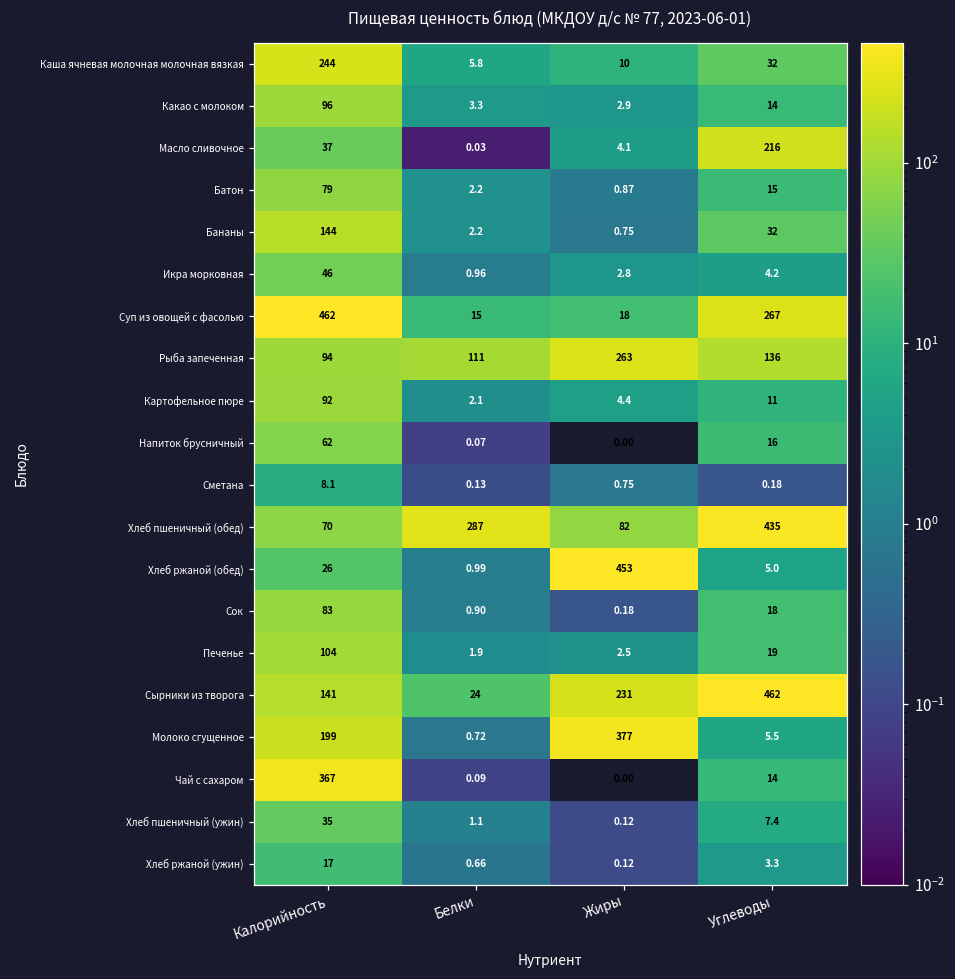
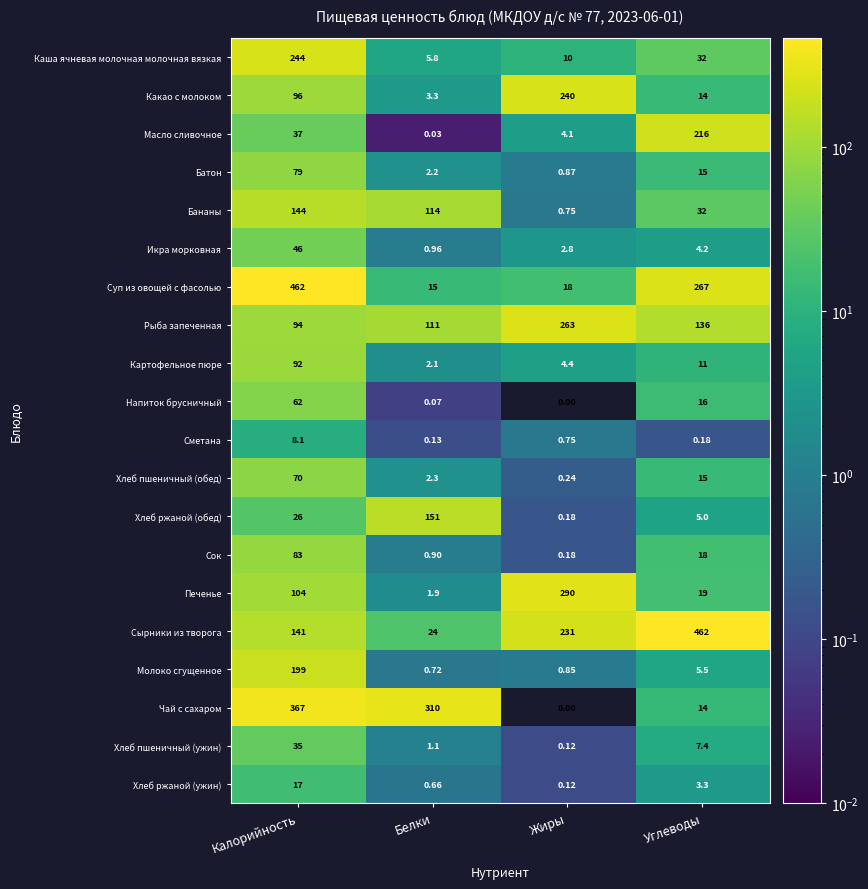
  {
    "Каша ячневая молочная молочная вязкая": {
      "Калорийность": 244,
      "Белки": 5.8,
      "Жиры": 10,
      "Углеводы": 32
    },
    "Какао с молоком": {
      "Калорийность": 96,
      "Белки": 3.3,
-     "Жиры": 2.9,
+     "Жиры": 240,
      "Углеводы": 14
    },
    "Масло сливочное": {
      "Калорийность": 37,
      "Белки": 0.03,
      "Жиры": 4.1,
      "Углеводы": 216
    },
    "Батон": {
      "Калорийность": 79,
      "Белки": 2.2,
      "Жиры": 0.87,
      "Углеводы": 15
    },
    "Бананы": {
      "Калорийность": 144,
-     "Белки": 2.2,
+     "Белки": 114,
      "Жиры": 0.75,
      "Углеводы": 32
    },
    "Икра морковная": {
      "Калорийность": 46,
      "Белки": 0.96,
      "Жиры": 2.8,
      "Углеводы": 4.2
    },
    "Суп из овощей с фасолью": {
      "Калорийность": 462,
      "Белки": 15,
      "Жиры": 18,
      "Углеводы": 267
    },
    "Рыба запеченная": {
      "Калорийность": 94,
      "Белки": 111,
      "Жиры": 263,
      "Углеводы": 136
    },
    "Картофельное пюре": {
      "Калорийность": 92,
      "Белки": 2.1,
      "Жиры": 4.4,
      "Углеводы": 11
    },
    "Напиток брусничный": {
      "Калорийность": 62,
      "Белки": 0.07,
      "Углеводы": 16
    },
    "Сметана": {
      "Калорийность": 8.1,
      "Белки": 0.13,
      "Жиры": 0.75,
      "Углеводы": 0.18
    },
    "Хлеб пшеничный (обед)": {
      "Калорийность": 70,
-     "Белки": 287,
-     "Жиры": 82,
-     "Углеводы": 435
+     "Белки": 2.3,
+     "Жиры": 0.24,
+     "Углеводы": 15
    },
    "Хлеб ржаной (обед)": {
      "Калорийность": 26,
-     "Белки": 0.99,
-     "Жиры": 453,
+     "Белки": 151,
+     "Жиры": 0.18,
      "Углеводы": 5.0
    },
    "Сок": {
      "Калорийность": 83,
      "Белки": 0.90,
      "Жиры": 0.18,
      "Углеводы": 18
    },
    "Печенье": {
      "Калорийность": 104,
      "Белки": 1.9,
-     "Жиры": 2.5,
+     "Жиры": 290,
      "Углеводы": 19
    },
    "Сырники из творога": {
      "Калорийность": 141,
      "Белки": 24,
      "Жиры": 231,
      "Углеводы": 462
    },
    "Молоко сгущенное": {
      "Калорийность": 199,
      "Белки": 0.72,
-     "Жиры": 377,
+     "Жиры": 0.85,
      "Углеводы": 5.5
    },
    "Чай с сахаром": {
      "Калорийность": 367,
-     "Белки": 0.09,
+     "Белки": 310,
      "Углеводы": 14
    },
    "Хлеб пшеничный (ужин)": {
      "Калорийность": 35,
      "Белки": 1.1,
      "Жиры": 0.12,
      "Углеводы": 7.4
    },
    "Хлеб ржаной (ужин)": {
      "Калорийность": 17,
      "Белки": 0.66,
      "Жиры": 0.12,
      "Углеводы": 3.3
    }
  }
